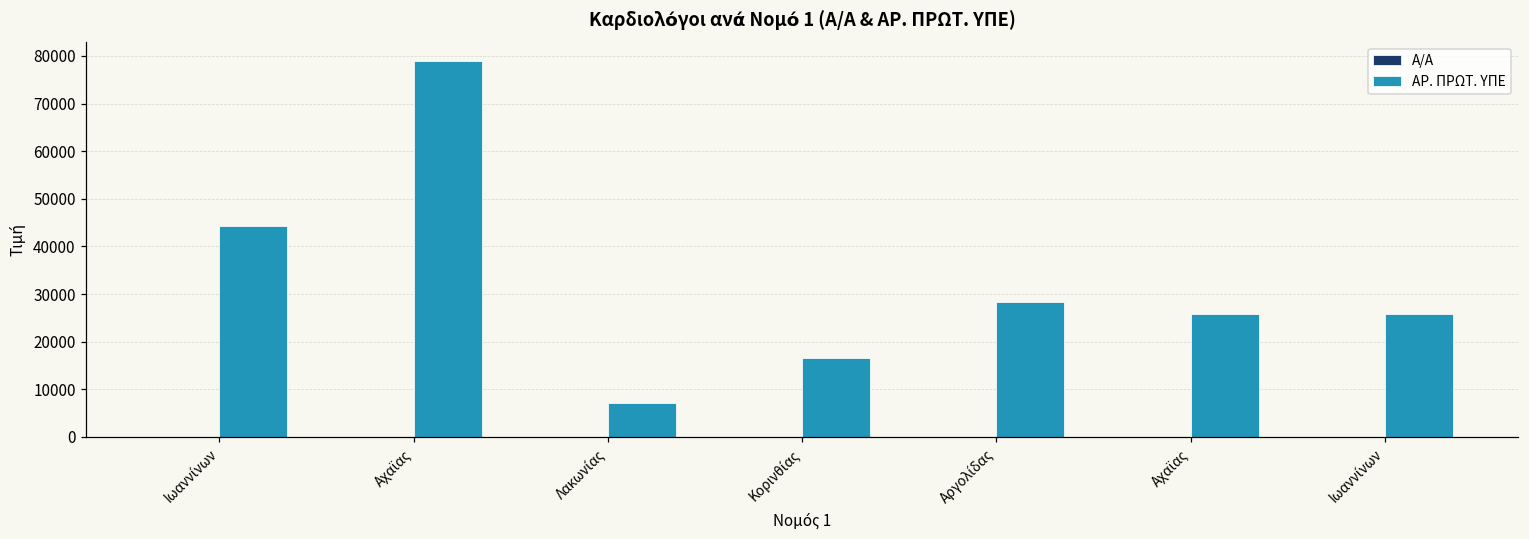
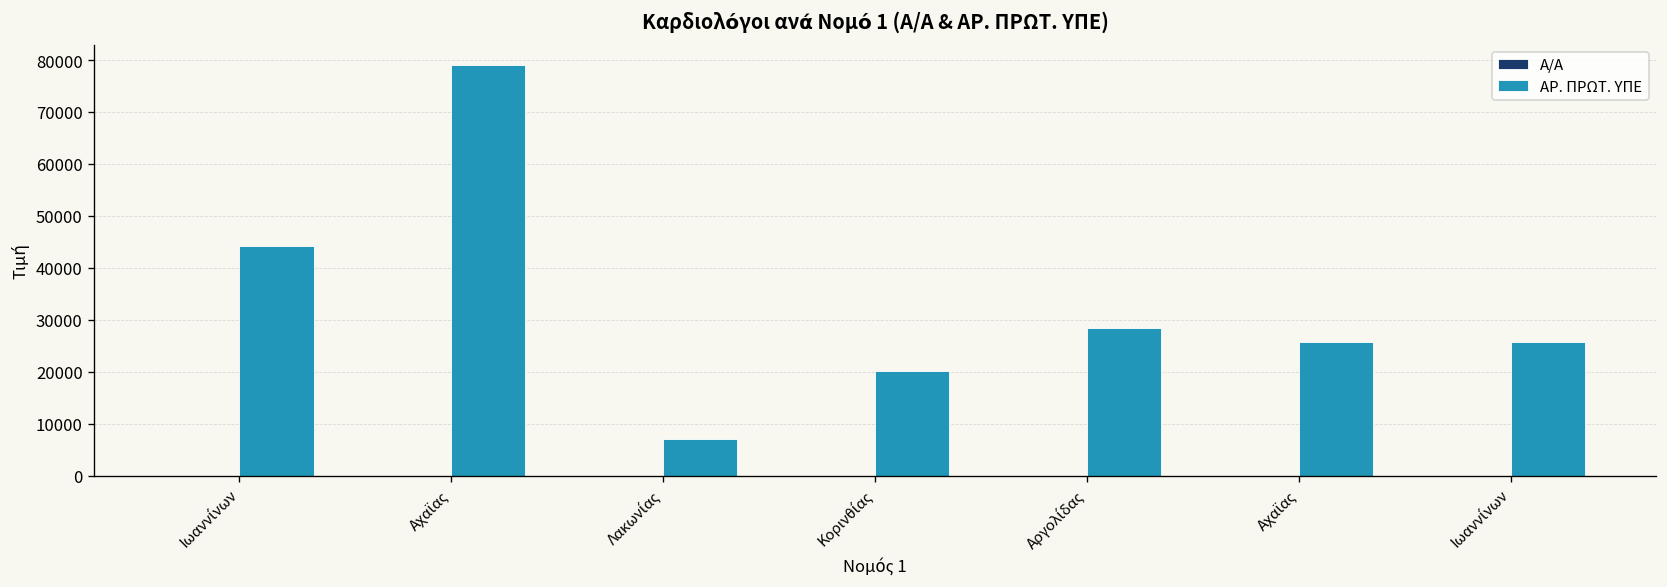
  {
    "ΑΡ. ΠΡΩΤ. ΥΠΕ": {
      "Λακωνίας": 7000,
-     "Κορινθίας": 17000,
+     "Κορινθίας": 20000,
      "Αργολίδας": 28000
    }
  }
